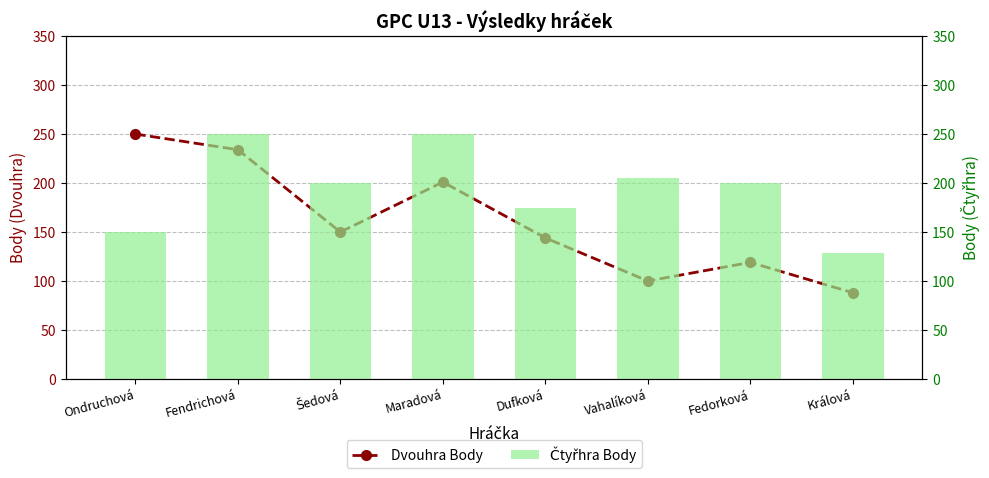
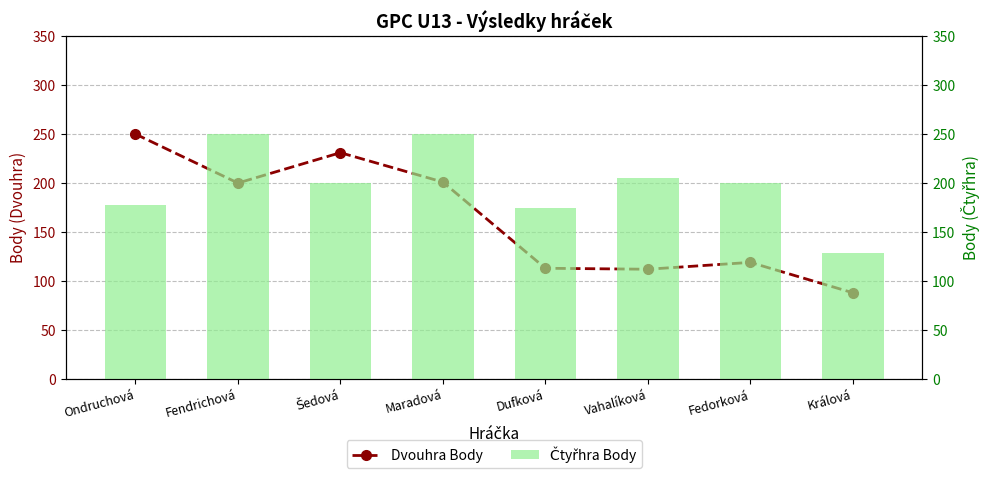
  {
    "Dvouhra Body": {
      "Ondruchová": 250,
-     "Fendrichová": 230,
-     "Šedová": 150,
+     "Fendrichová": 200,
+     "Šedová": 230,
      "Maradová": 200,
-     "Dufková": 140,
-     "Vahalíková": 100,
+     "Dufková": 110,
+     "Vahalíková": 110,
      "Fedorková": 120,
      "Králová": 90
    },
    "Čtyřhra Body": {
-     "Ondruchová": 150,
+     "Ondruchová": 180,
      "Fendrichová": 250,
      "Šedová": 200,
      "Maradová": 250,
      "Dufková": 180,
      "Vahalíková": 210,
      "Fedorková": 200,
      "Králová": 130
    }
  }
